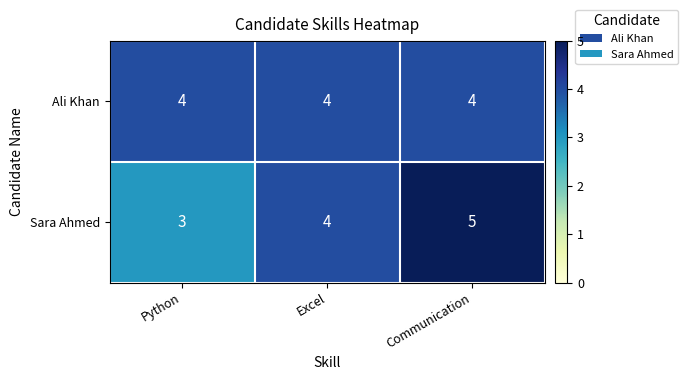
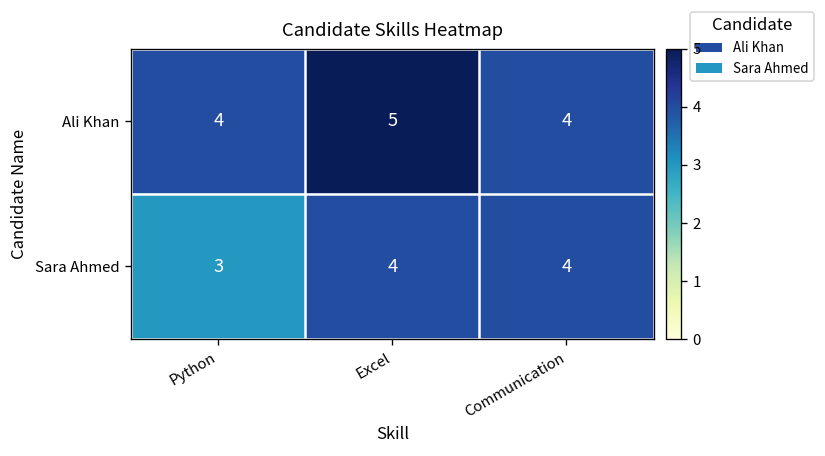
  {
    "Ali Khan": {
      "Python": 4,
-     "Excel": 4,
+     "Excel": 5,
      "Communication": 4
    },
    "Sara Ahmed": {
      "Python": 3,
      "Excel": 4,
-     "Communication": 5
+     "Communication": 4
    }
  }
